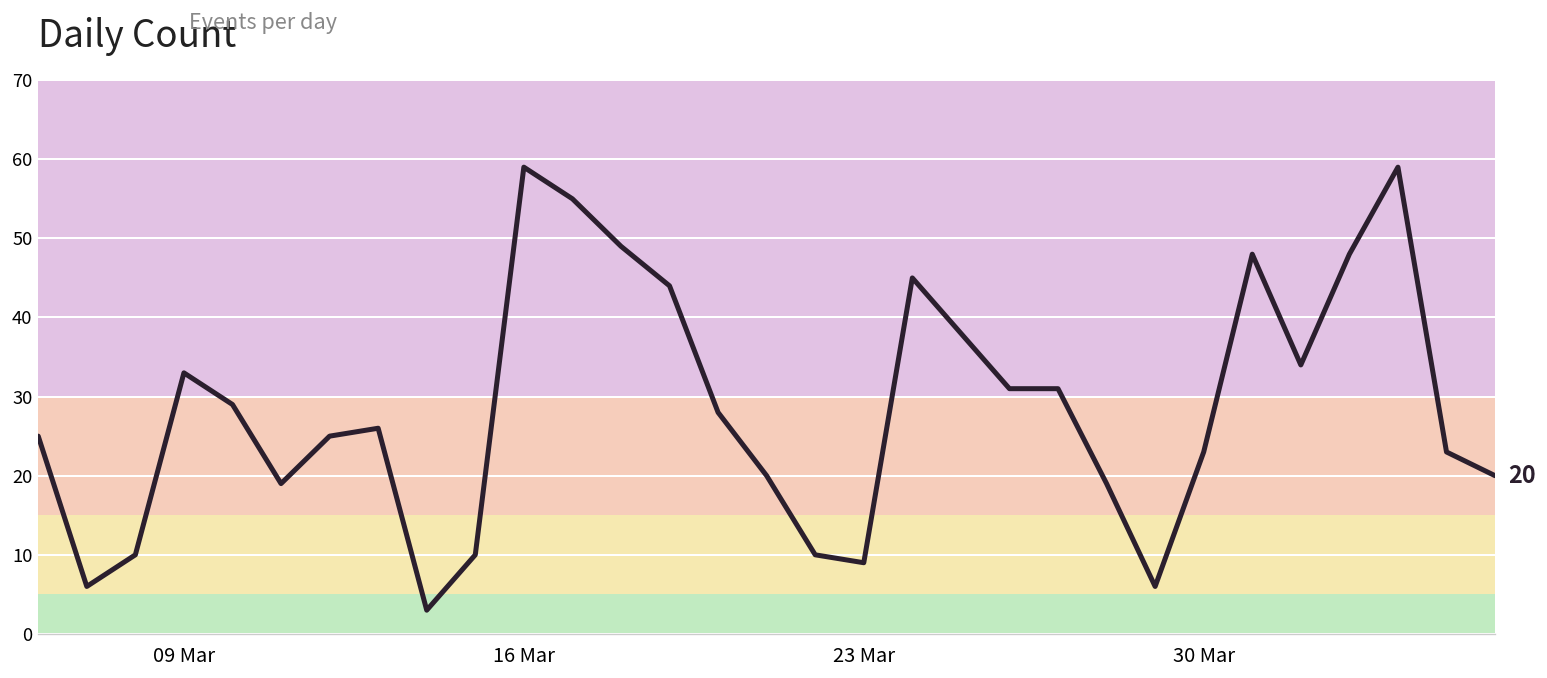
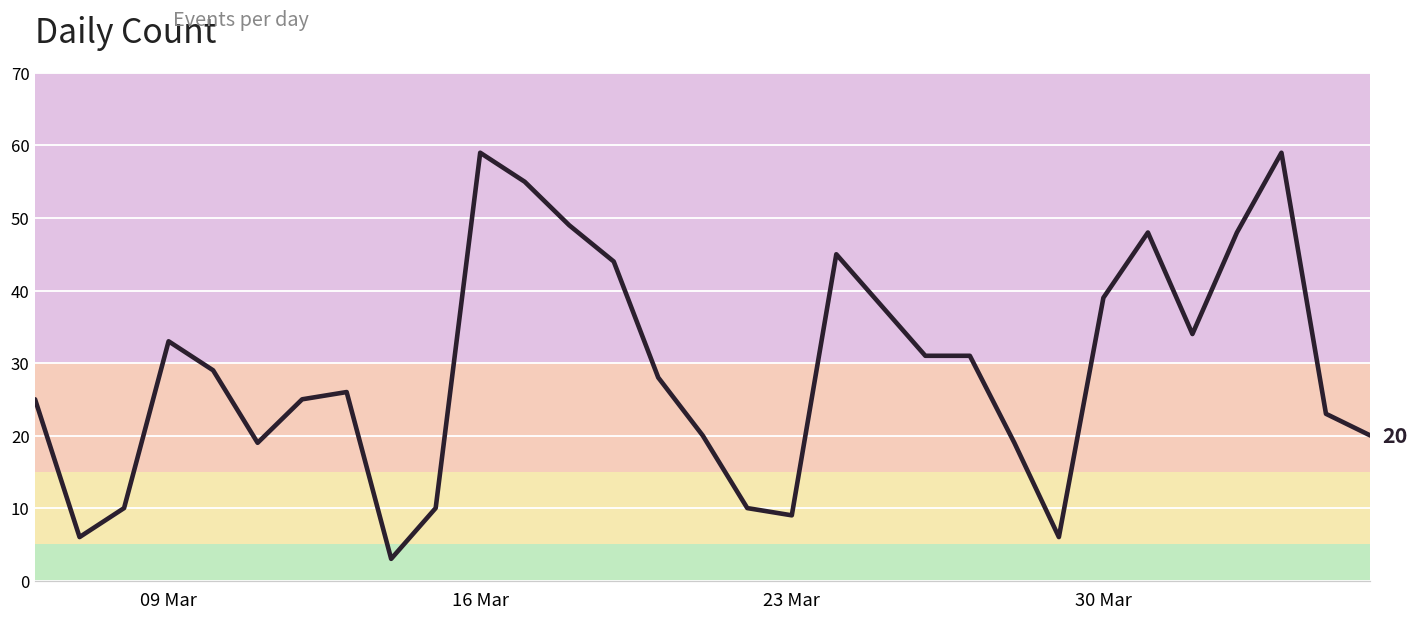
  {
    "09 Mar": 33,
    "16 Mar": 59,
    "23 Mar": 9,
-   "30 Mar": 23
+   "30 Mar": 39
  }
